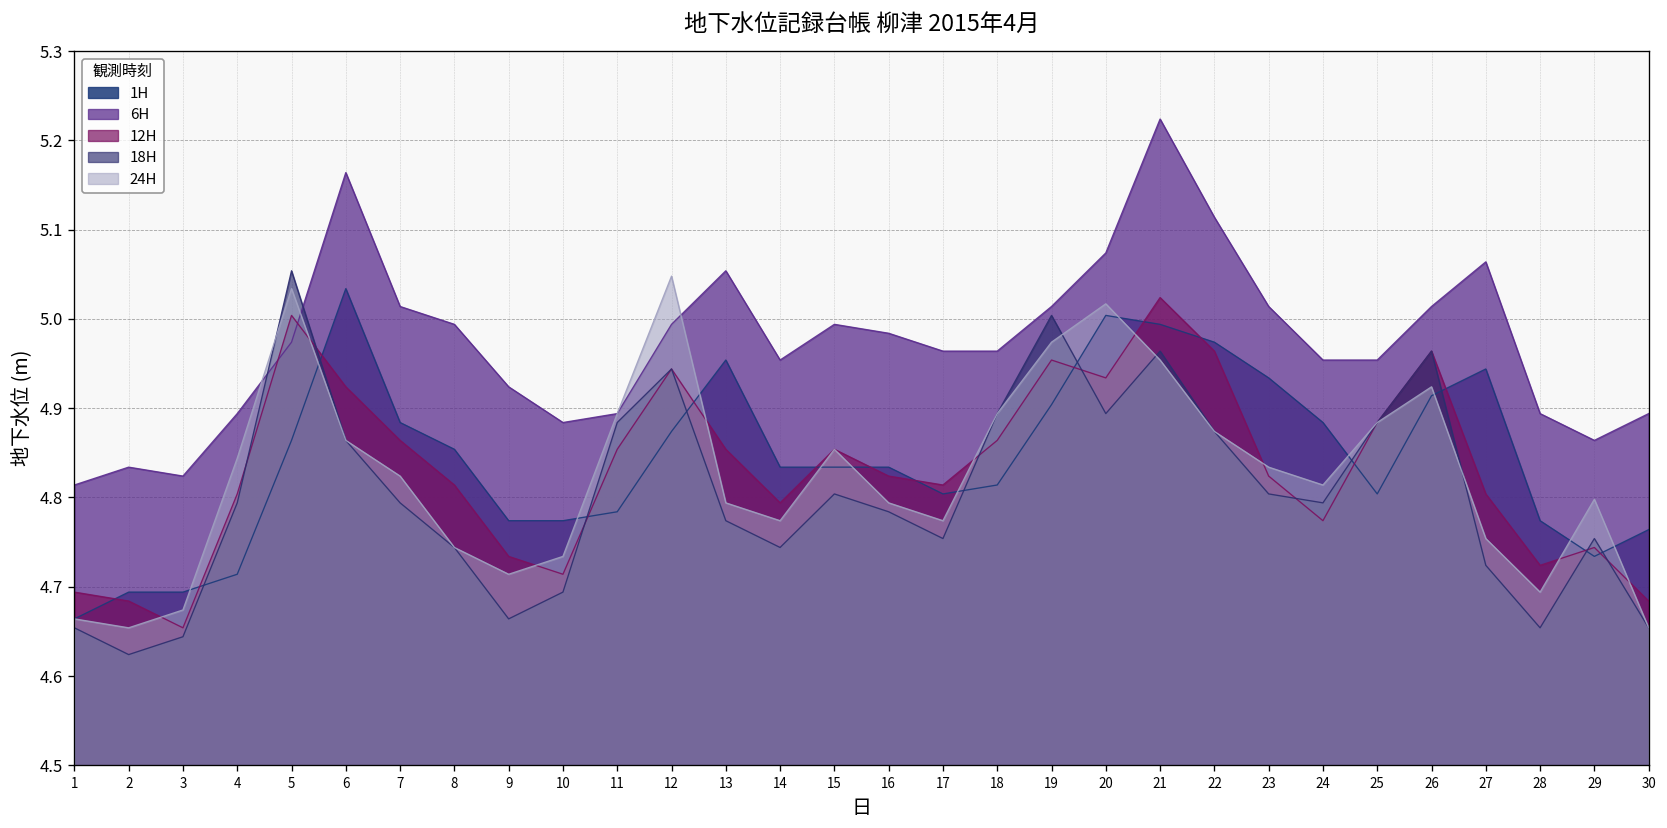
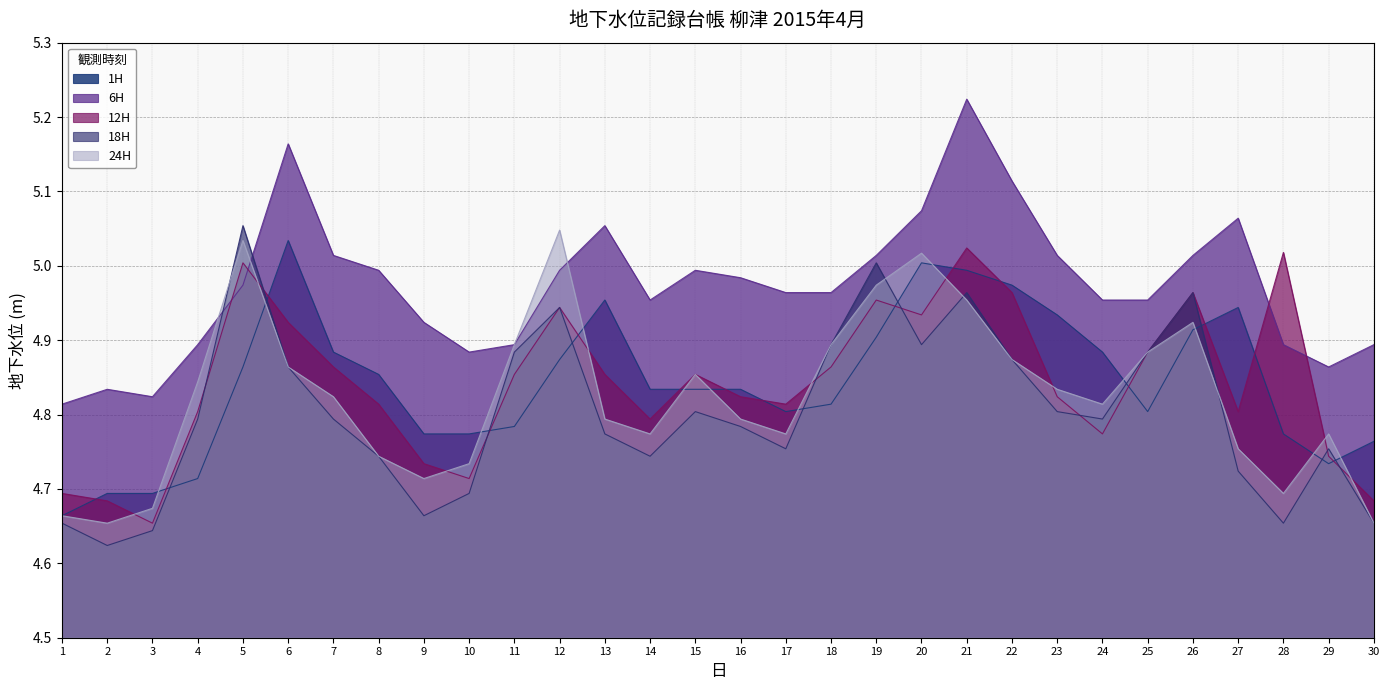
  {
    "12H": {
      "1": 4.69,
      "2": 4.68,
      "3": 4.65,
      "4": 4.80,
      "5": 5.00,
      "6": 4.92,
      "7": 4.86,
      "8": 4.81,
      "9": 4.73,
      "10": 4.71,
      "11": 4.85,
      "13": 4.85,
      "14": 4.79,
      "16": 4.82,
      "17": 4.81,
      "18": 4.86,
      "19": 4.95,
      "20": 4.93,
      "21": 5.02,
      "22": 4.96,
      "23": 4.82,
      "24": 4.77,
      "27": 4.80,
-     "28": 4.72,
+     "28": 5.02,
      "29": 4.74,
      "30": 4.68
    },
    "24H": {
      "2": 4.65,
      "3": 4.67,
      "4": 4.84,
      "5": 5.03,
      "7": 4.82,
      "9": 4.71,
      "10": 4.73,
      "12": 5.05,
      "13": 4.79,
      "14": 4.77,
      "16": 4.79,
      "17": 4.77,
      "19": 4.97,
      "20": 5.02,
      "21": 4.95,
      "23": 4.83,
      "24": 4.81,
      "26": 4.92,
      "27": 4.75,
      "28": 4.69,
-     "29": 4.80
+     "29": 4.77
    }
  }
